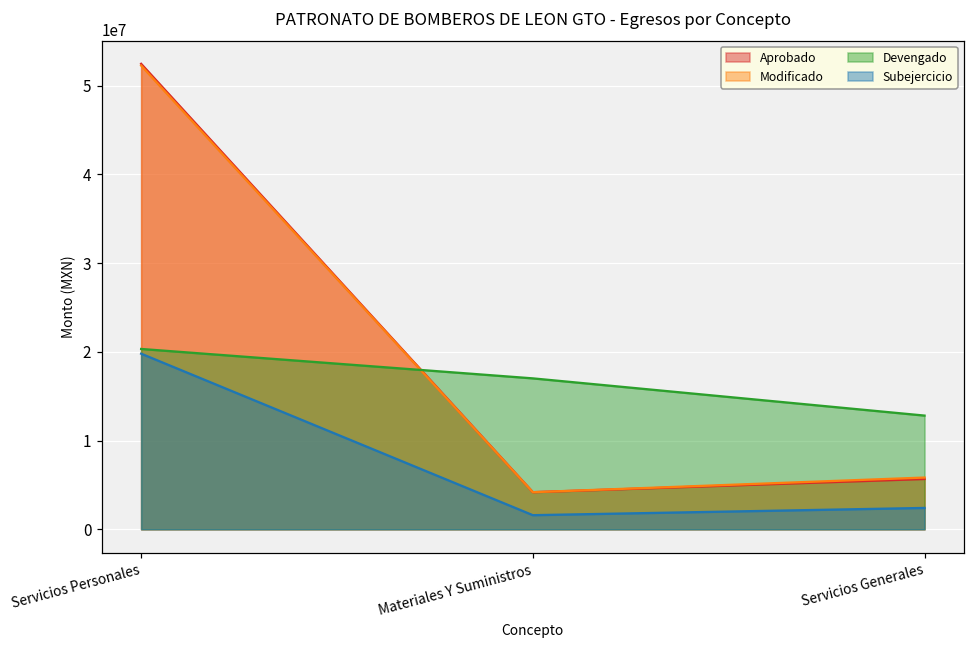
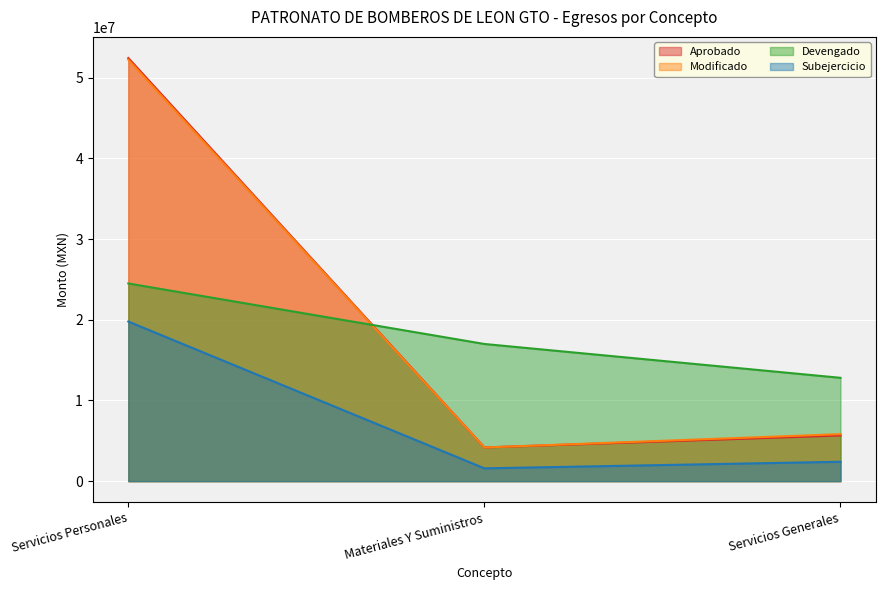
  {
    "Devengado": {
-     "Servicios Personales": 20000000,
+     "Servicios Personales": 25000000,
      "Materiales Y Suministros": 17000000,
      "Servicios Generales": 13000000
    },
    "Subejercicio": {
      "Servicios Personales": 20000000,
      "Materiales Y Suministros": 2000000,
      "Servicios Generales": 2000000
    }
  }
